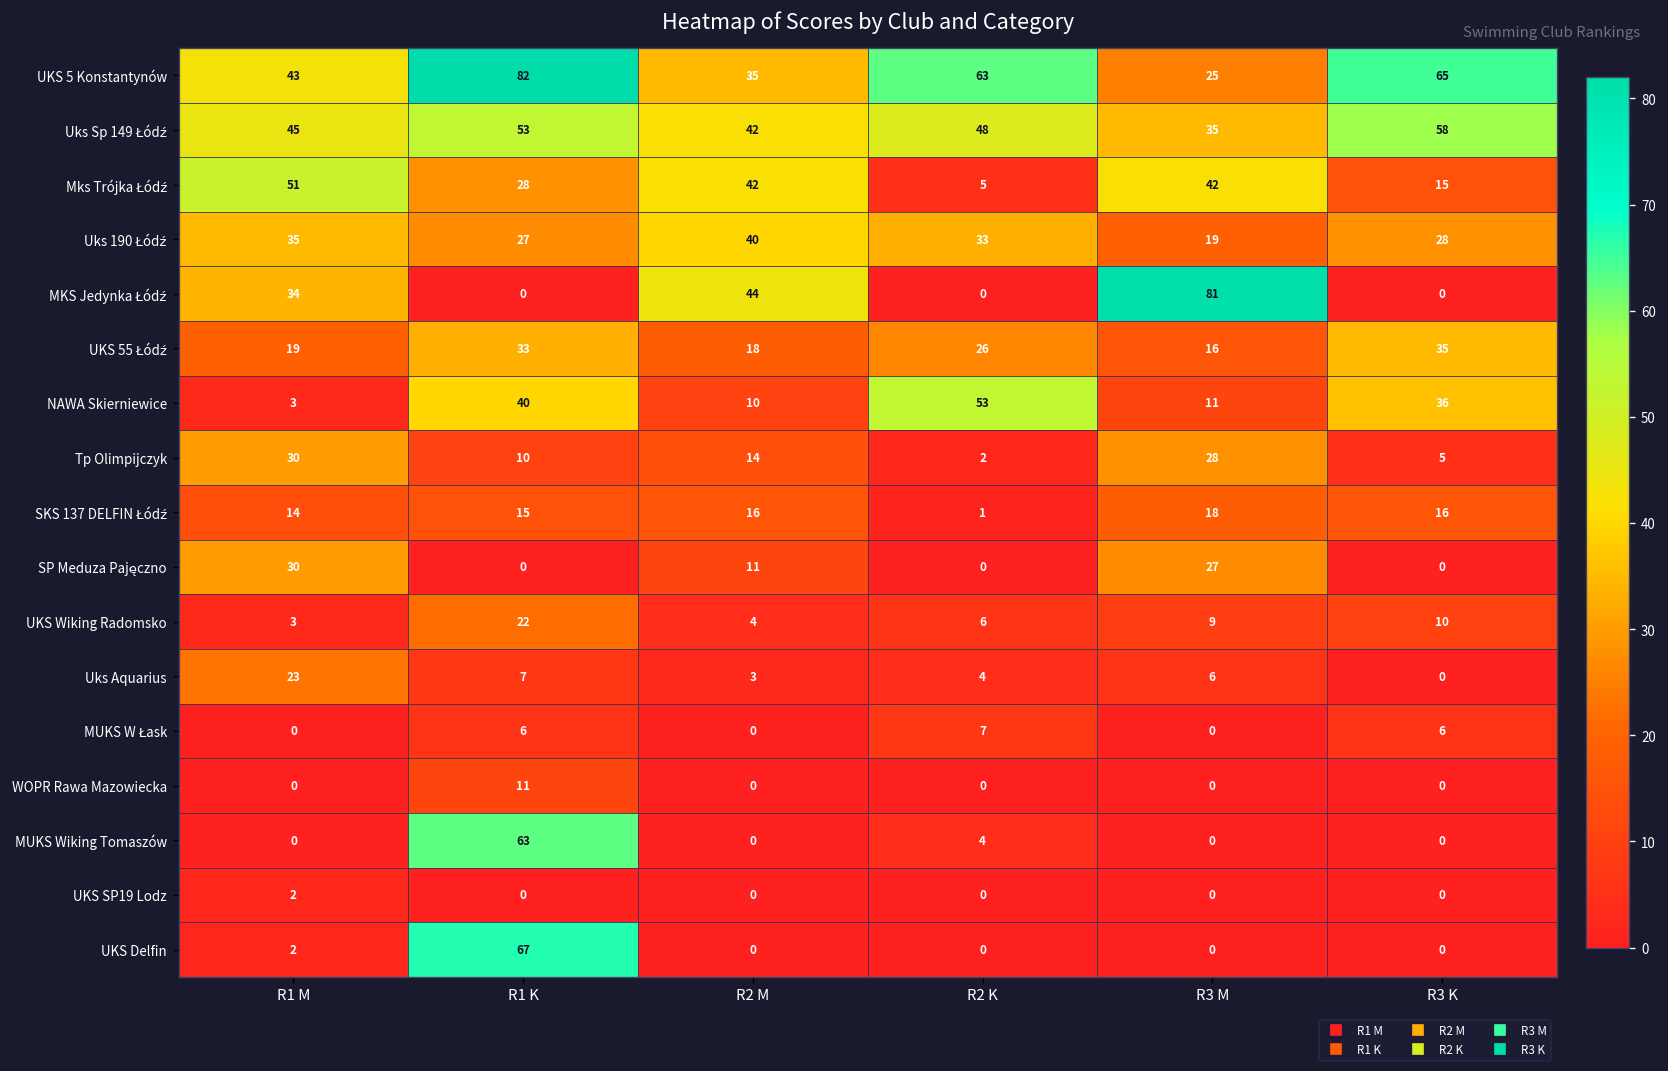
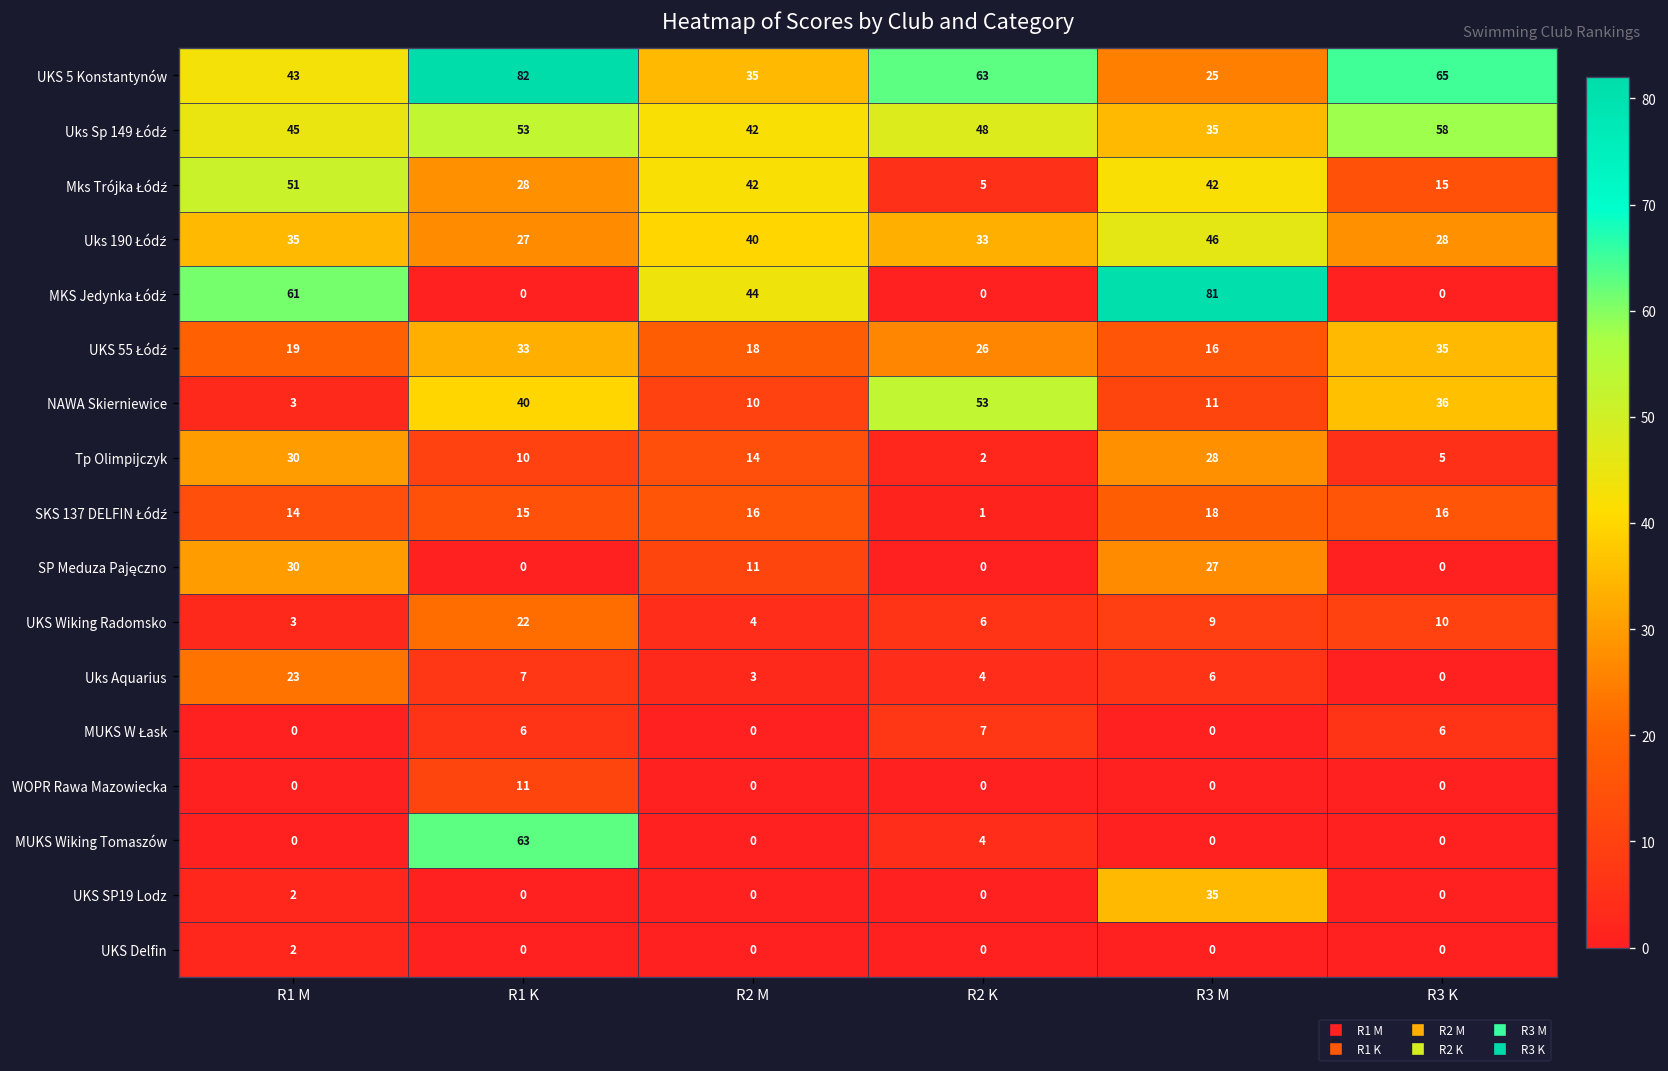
  {
    "UKS 5 Konstantynów": {
      "R1 M": 43,
      "R1 K": 82,
      "R2 M": 35,
      "R2 K": 63,
      "R3 M": 25,
      "R3 K": 65
    },
    "Uks Sp 149 Łódź": {
      "R1 M": 45,
      "R1 K": 53,
      "R2 M": 42,
      "R2 K": 48,
      "R3 M": 35,
      "R3 K": 58
    },
    "Mks Trójka Łódź": {
      "R1 M": 51,
      "R1 K": 28,
      "R2 M": 42,
      "R2 K": 5,
      "R3 M": 42,
      "R3 K": 15
    },
    "Uks 190 Łódź": {
      "R1 M": 35,
      "R1 K": 27,
      "R2 M": 40,
      "R2 K": 33,
-     "R3 M": 19,
+     "R3 M": 46,
      "R3 K": 28
    },
    "MKS Jedynka Łódź": {
-     "R1 M": 34,
+     "R1 M": 61,
      "R1 K": 0,
      "R2 M": 44,
      "R2 K": 0,
      "R3 M": 81,
      "R3 K": 0
    },
    "UKS 55 Łódź": {
      "R1 M": 19,
      "R1 K": 33,
      "R2 M": 18,
      "R2 K": 26,
      "R3 M": 16,
      "R3 K": 35
    },
    "NAWA Skierniewice": {
      "R1 M": 3,
      "R1 K": 40,
      "R2 M": 10,
      "R2 K": 53,
      "R3 M": 11,
      "R3 K": 36
    },
    "Tp Olimpijczyk": {
      "R1 M": 30,
      "R1 K": 10,
      "R2 M": 14,
      "R2 K": 2,
      "R3 M": 28,
      "R3 K": 5
    },
    "SKS 137 DELFIN Łódź": {
      "R1 M": 14,
      "R1 K": 15,
      "R2 M": 16,
      "R2 K": 1,
      "R3 M": 18,
      "R3 K": 16
    },
    "SP Meduza Pajęczno": {
      "R1 M": 30,
      "R1 K": 0,
      "R2 M": 11,
      "R2 K": 0,
      "R3 M": 27,
      "R3 K": 0
    },
    "UKS Wiking Radomsko": {
      "R1 M": 3,
      "R1 K": 22,
      "R2 M": 4,
      "R2 K": 6,
      "R3 M": 9,
      "R3 K": 10
    },
    "Uks Aquarius": {
      "R1 M": 23,
      "R1 K": 7,
      "R2 M": 3,
      "R2 K": 4,
      "R3 M": 6,
      "R3 K": 0
    },
    "MUKS W Łask": {
      "R1 M": 0,
      "R1 K": 6,
      "R2 M": 0,
      "R2 K": 7,
      "R3 M": 0,
      "R3 K": 6
    },
    "WOPR Rawa Mazowiecka": {
      "R1 M": 0,
      "R1 K": 11,
      "R2 M": 0,
      "R2 K": 0,
      "R3 M": 0,
      "R3 K": 0
    },
    "MUKS Wiking Tomaszów": {
      "R1 M": 0,
      "R1 K": 63,
      "R2 M": 0,
      "R2 K": 4,
      "R3 M": 0,
      "R3 K": 0
    },
    "UKS SP19 Lodz": {
      "R1 M": 2,
      "R1 K": 0,
      "R2 M": 0,
      "R2 K": 0,
-     "R3 M": 0,
+     "R3 M": 35,
      "R3 K": 0
    },
    "UKS Delfin": {
      "R1 M": 2,
-     "R1 K": 67,
+     "R1 K": 0,
      "R2 M": 0,
      "R2 K": 0,
      "R3 M": 0,
      "R3 K": 0
    }
  }
